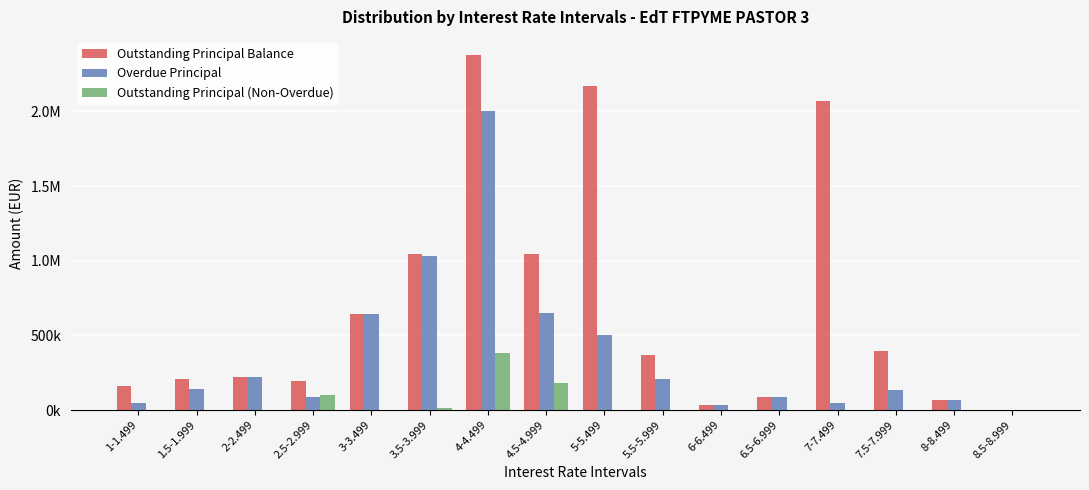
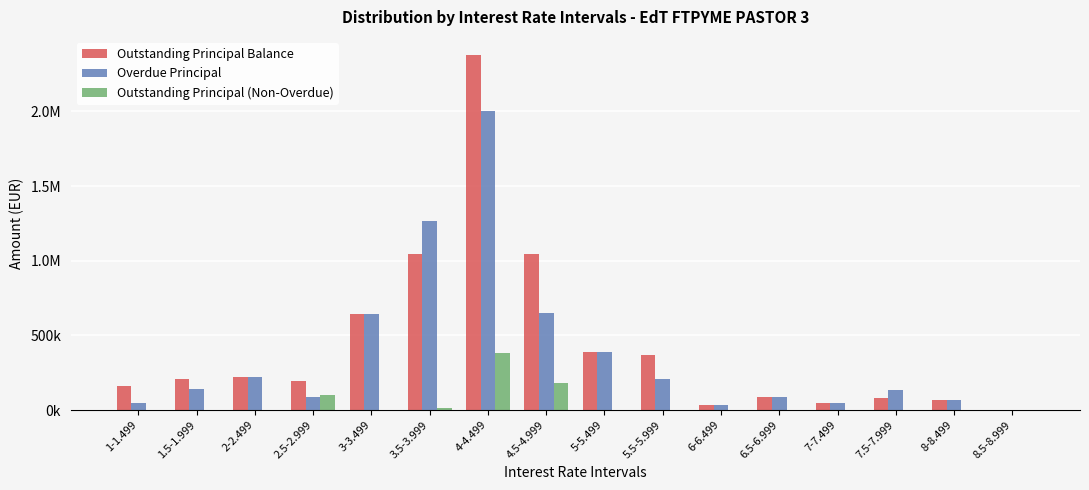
  {
    "Outstanding Principal Balance": {
      "1-1.499": 160000,
      "1.5-1.999": 210000,
      "2-2.499": 220000,
      "2.5-2.999": 190000,
      "3-3.499": 650000,
      "3.5-3.999": 1050000,
      "4-4.499": 2380000,
      "4.5-4.999": 1050000,
-     "5-5.499": 2170000,
+     "5-5.499": 390000,
      "5.5-5.999": 370000,
      "6-6.499": 30000,
      "6.5-6.999": 90000,
-     "7-7.499": 2070000,
-     "7.5-7.999": 390000,
+     "7-7.499": 50000,
+     "7.5-7.999": 80000,
      "8-8.499": 70000
    },
    "Overdue Principal": {
      "1-1.499": 40000,
      "1.5-1.999": 140000,
      "2-2.499": 220000,
      "2.5-2.999": 90000,
      "3-3.499": 650000,
-     "3.5-3.999": 1040000,
+     "3.5-3.999": 1270000,
      "4-4.499": 2000000,
      "4.5-4.999": 650000,
-     "5-5.499": 500000,
+     "5-5.499": 390000,
      "5.5-5.999": 210000,
      "6-6.499": 30000,
      "6.5-6.999": 90000,
      "7-7.499": 50000,
      "7.5-7.999": 130000,
      "8-8.499": 70000
    },
    "Outstanding Principal (Non-Overdue)": {
      "1-1.499": 0,
      "1.5-1.999": 0,
      "2-2.499": 0,
      "2.5-2.999": 100000,
      "3-3.499": 0,
      "4-4.499": 380000,
      "4.5-4.999": 180000,
      "5-5.499": 0,
      "5.5-5.999": 0,
      "6-6.499": 0,
      "6.5-6.999": 0,
      "7-7.499": 0,
      "7.5-7.999": 0,
      "8-8.499": 0,
      "8.5-8.999": 0
    }
  }
